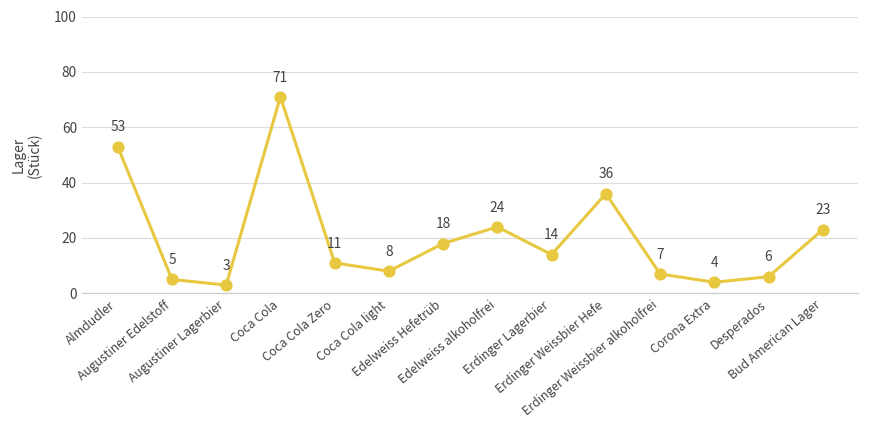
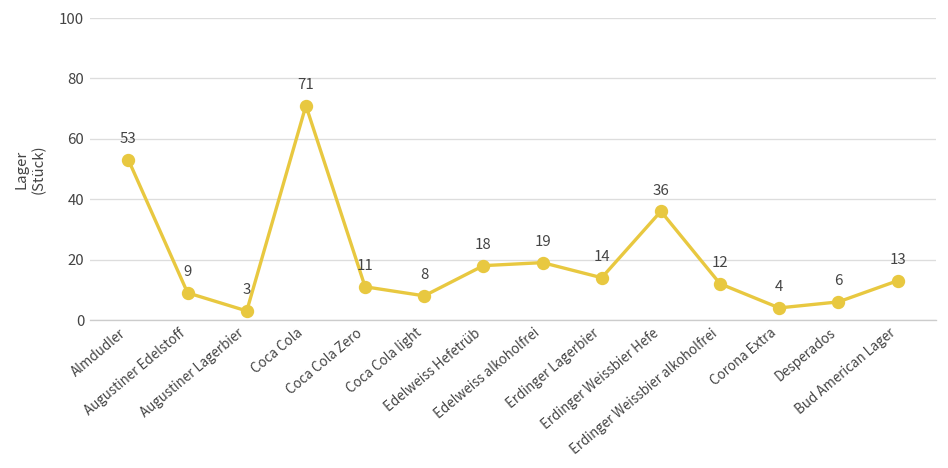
  {
    "Almdudler": 53,
-   "Augustiner Edelstoff": 5,
+   "Augustiner Edelstoff": 9,
    "Augustiner Lagerbier": 3,
    "Coca Cola": 71,
    "Coca Cola Zero": 11,
    "Coca Cola light": 8,
    "Edelweiss Hefetrüb": 18,
-   "Edelweiss alkoholfrei": 24,
+   "Edelweiss alkoholfrei": 19,
    "Erdinger Lagerbier": 14,
    "Erdinger Weissbier Hefe": 36,
-   "Erdinger Weissbier alkoholfrei": 7,
+   "Erdinger Weissbier alkoholfrei": 12,
    "Corona Extra": 4,
    "Desperados": 6,
-   "Bud American Lager": 23
+   "Bud American Lager": 13
  }
